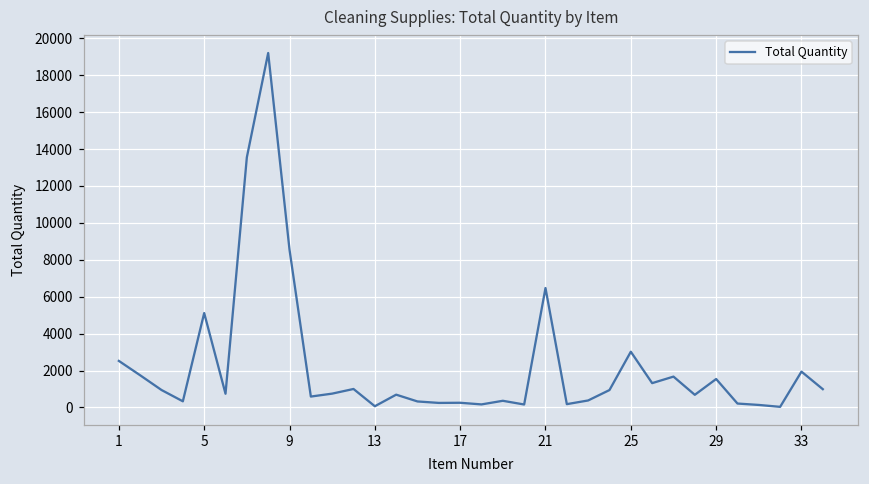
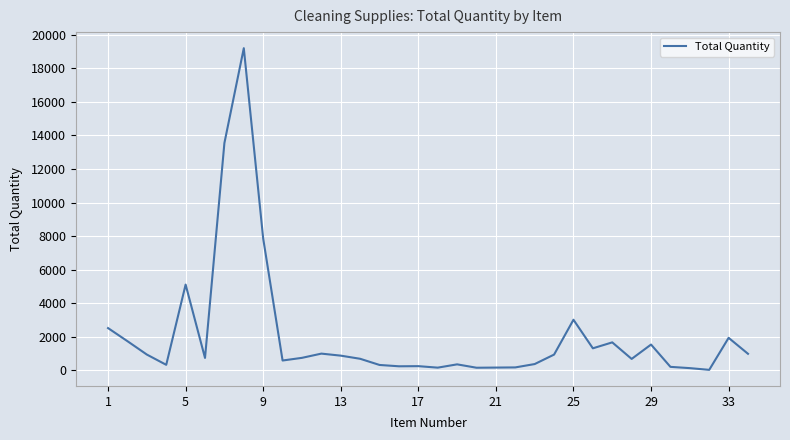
  {
    "1": 2500,
    "5": 5100,
-   "9": 8500,
-   "13": 100,
+   "9": 7900,
+   "13": 900,
    "17": 300,
-   "21": 6500,
+   "21": 200,
    "25": 3000,
    "29": 1500,
    "33": 1900
  }
